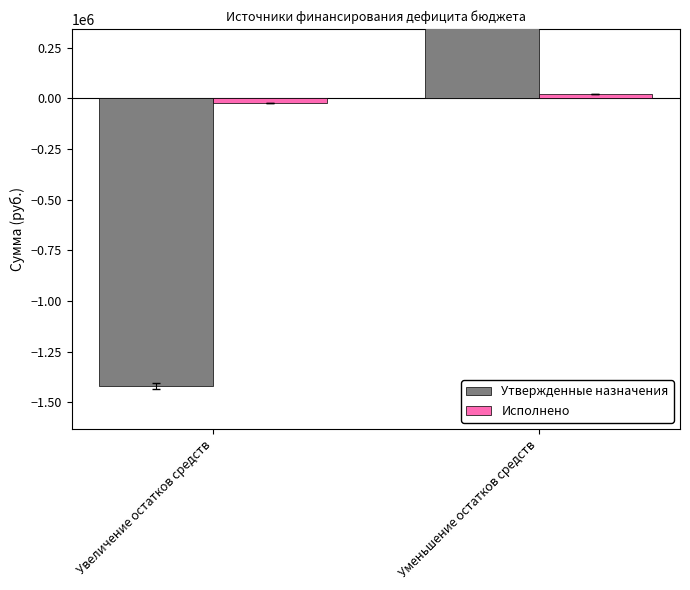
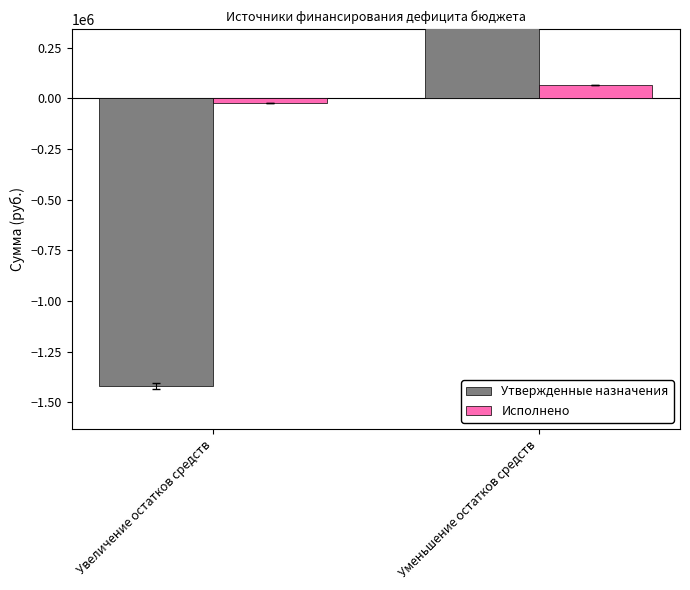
  {
    "Утвержденные назначения": {
      "Увеличение остатков средств": -1420000
    },
    "Исполнено": {
      "Увеличение остатков средств": -30000,
-     "Уменьшение остатков средств": 20000
+     "Уменьшение остатков средств": 60000
    }
  }
